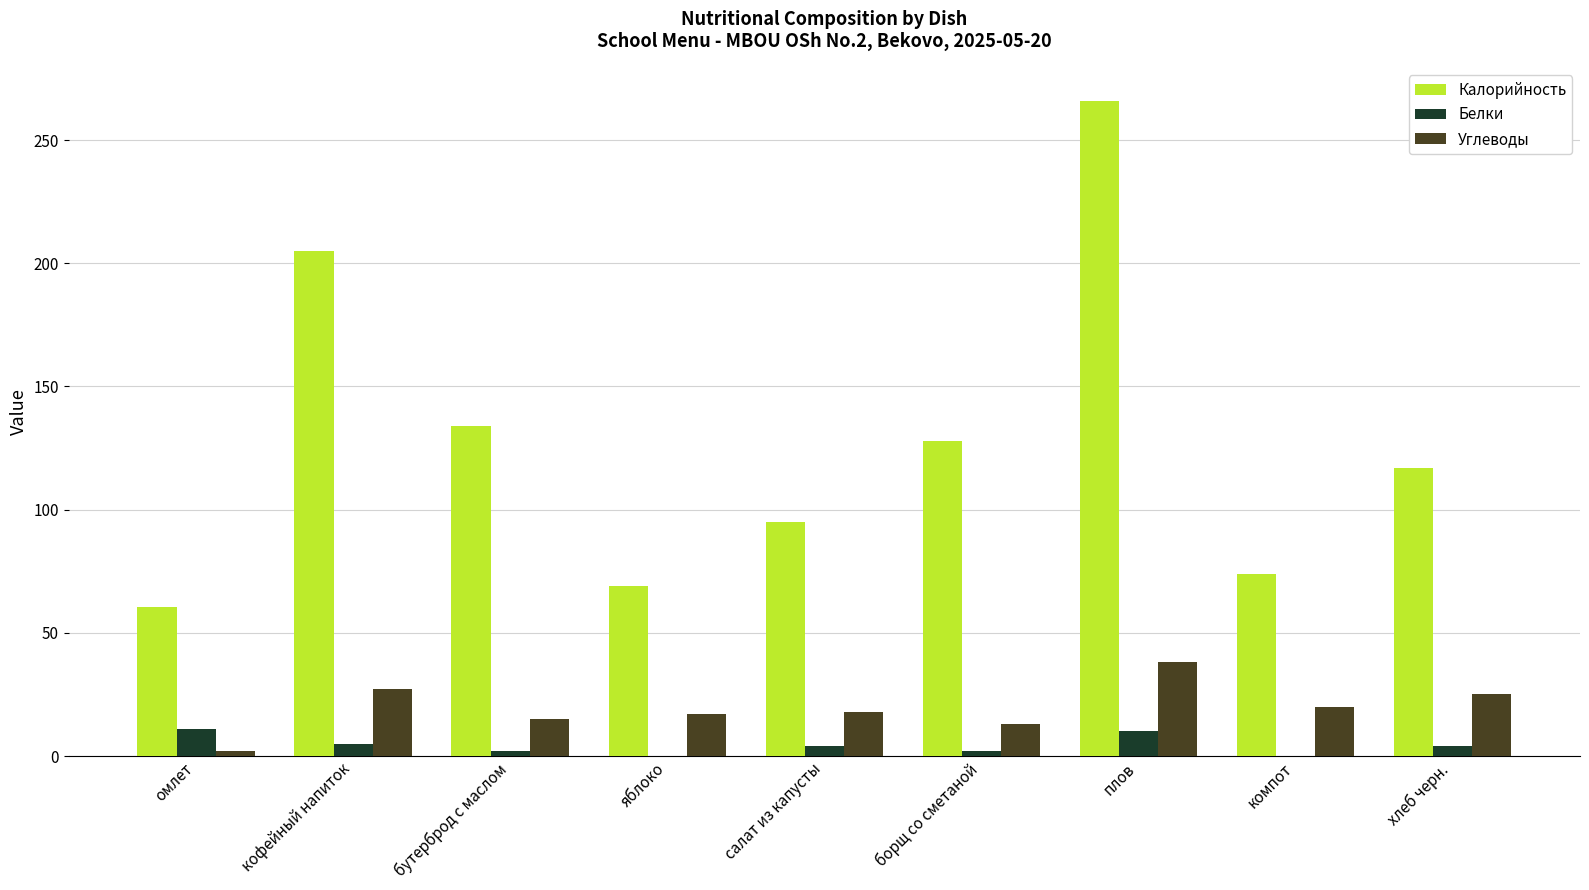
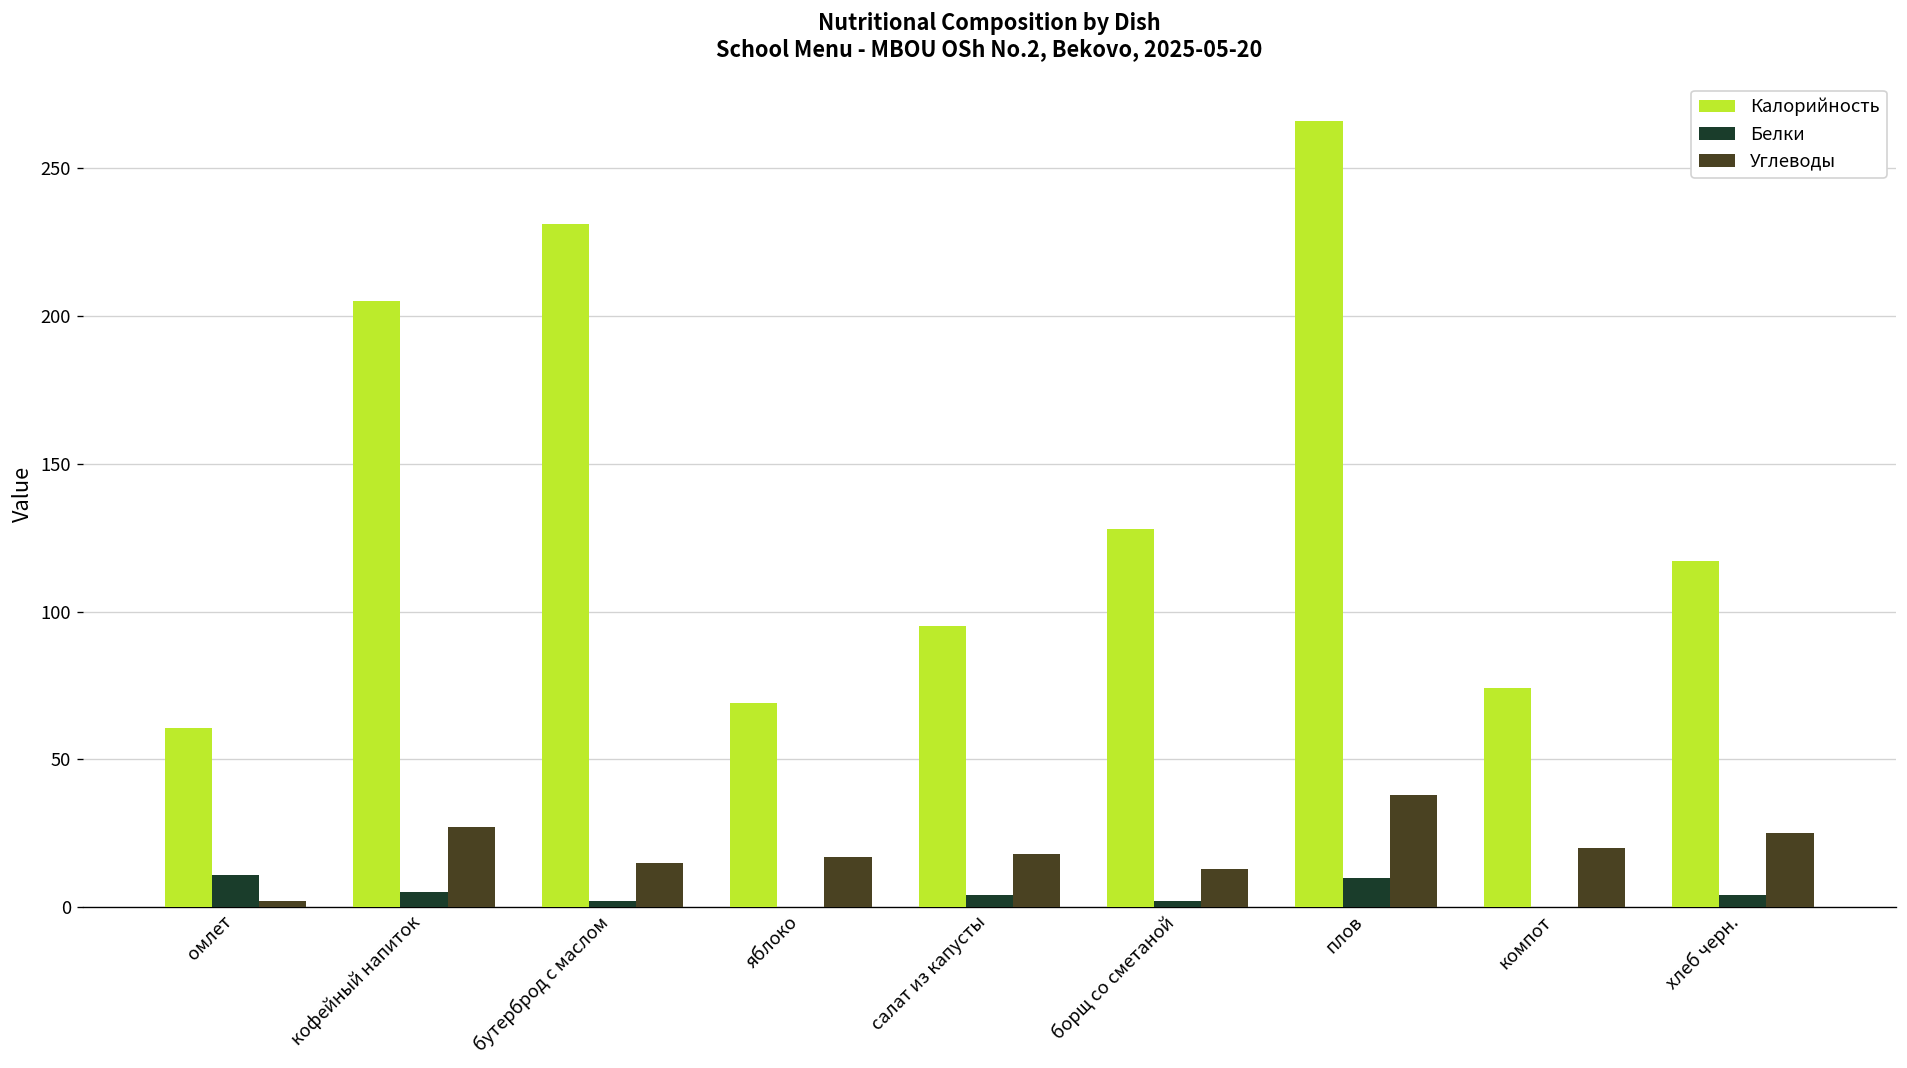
  {
    "Калорийность": {
      "омлет": 61,
      "кофейный напиток": 205,
-     "бутерброд с маслом": 134,
+     "бутерброд с маслом": 231,
      "яблоко": 69,
      "салат из капусты": 95,
      "борщ со сметаной": 128,
      "плов": 266,
      "компот": 74,
      "хлеб черн.": 117
    }
  }
